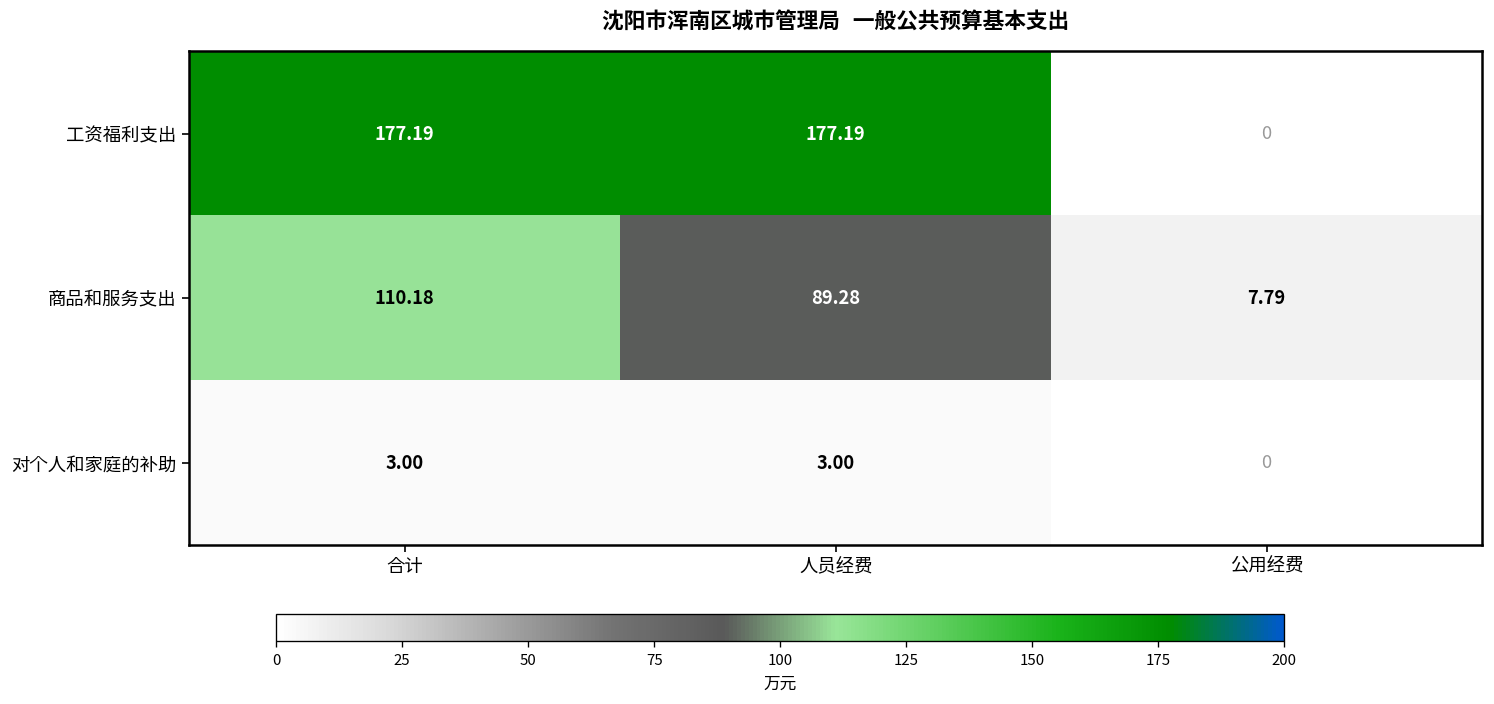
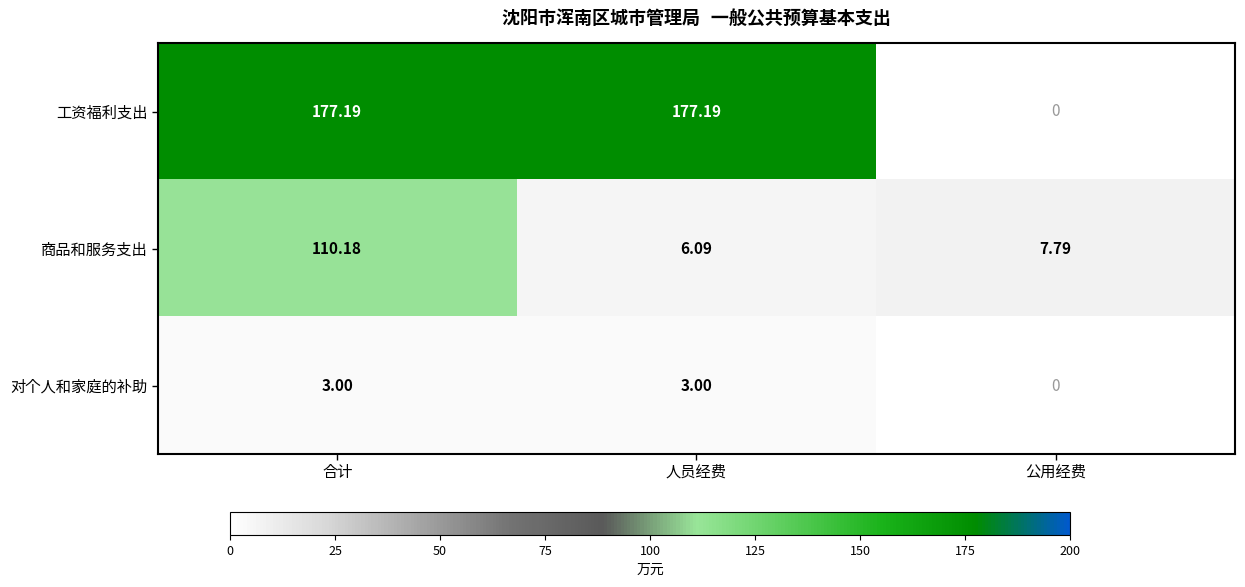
  {
    "工资福利支出": {
      "合计": 177.19,
      "人员经费": 177.19
    },
    "商品和服务支出": {
      "合计": 110.18,
-     "人员经费": 89.28,
+     "人员经费": 6.09,
      "公用经费": 7.79
    },
    "对个人和家庭的补助": {
      "合计": 3.00,
      "人员经费": 3.00
    }
  }
